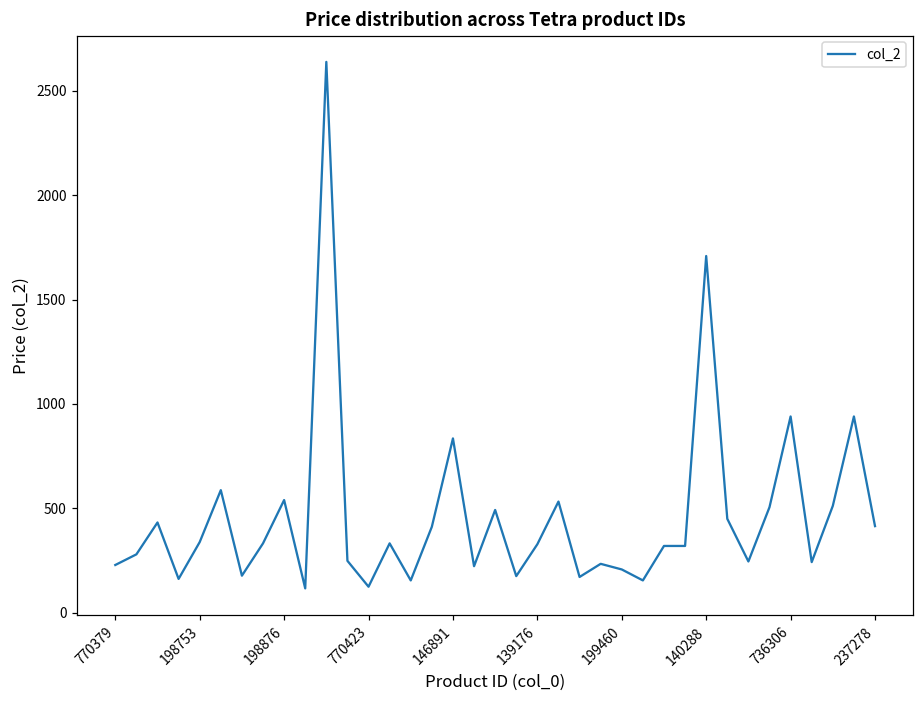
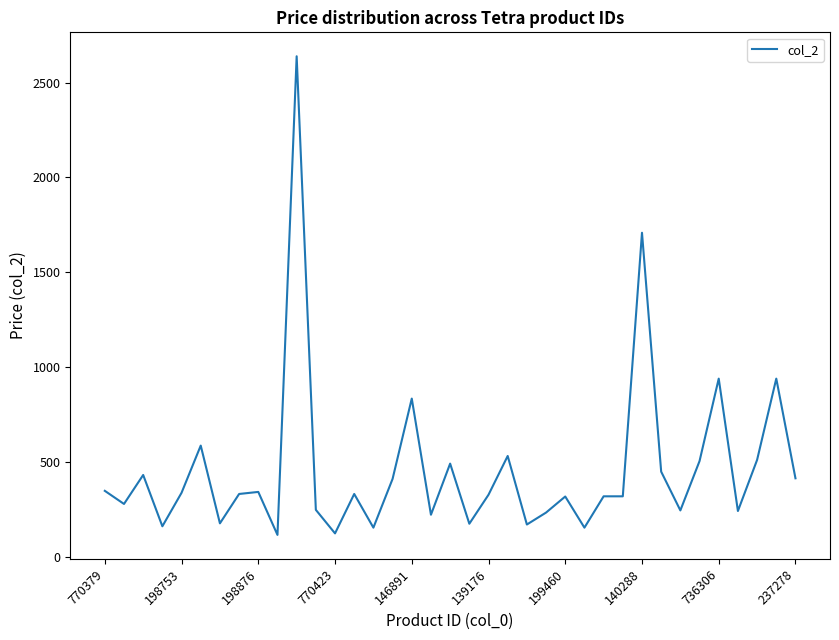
  {
-   "770379": 230,
+   "770379": 350,
    "198753": 340,
-   "198876": 540,
+   "198876": 340,
    "770423": 120,
    "146891": 840,
    "139176": 330,
-   "199460": 210,
+   "199460": 320,
    "140288": 1710,
    "736306": 940,
    "237278": 410
  }
